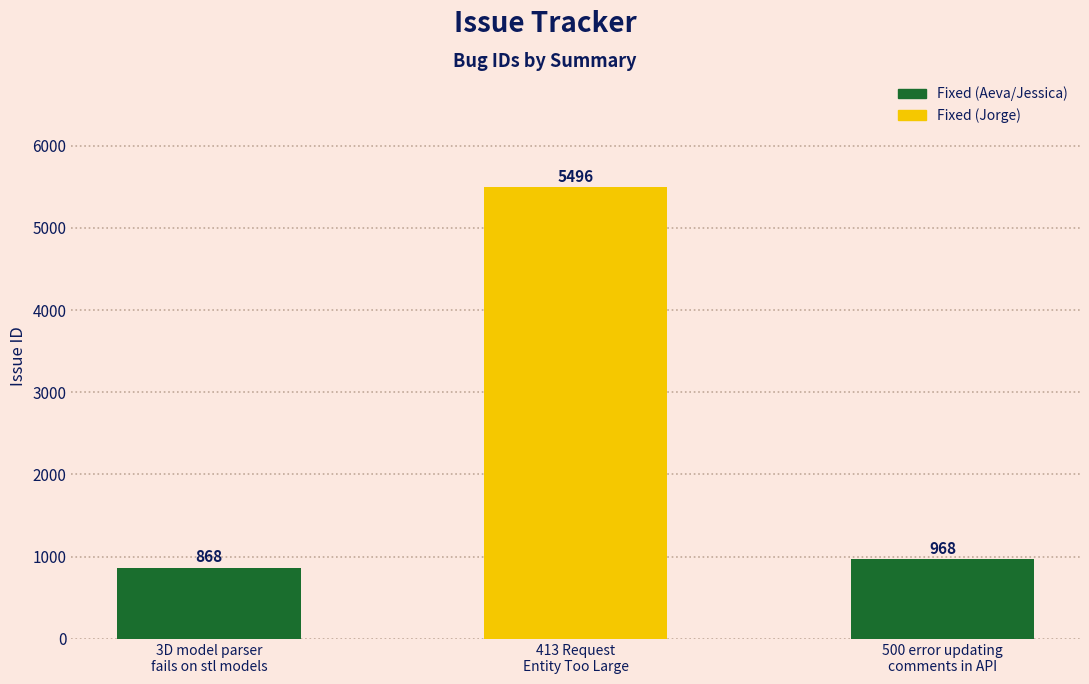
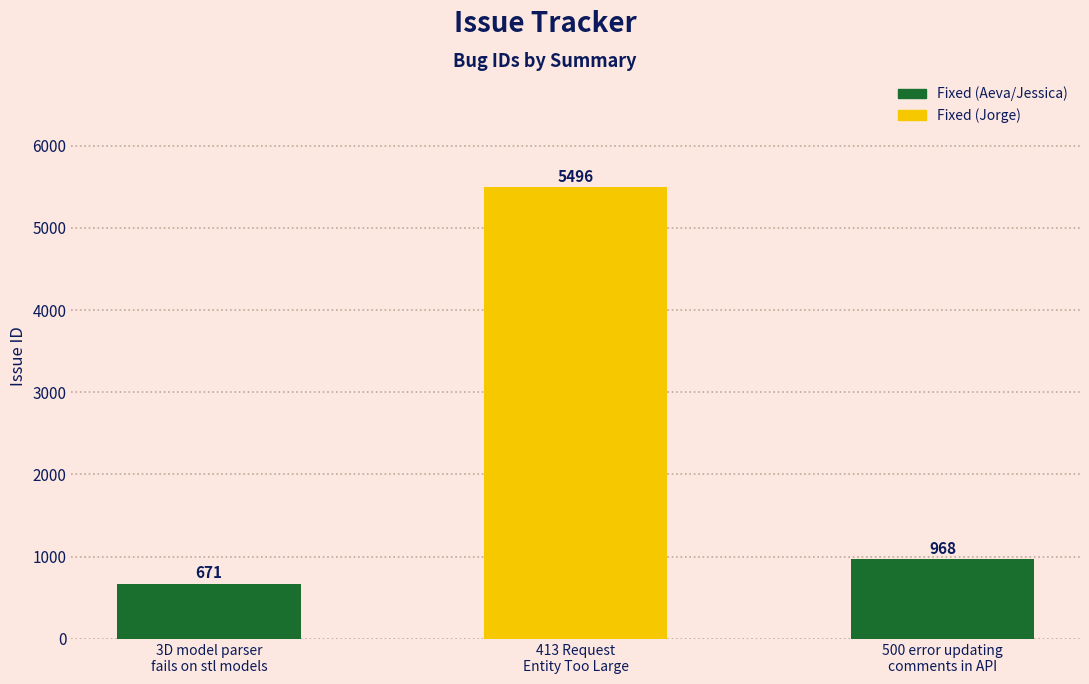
  {
-   "3D model parser fails on stl models": 868,
+   "3D model parser fails on stl models": 671,
    "413 Request Entity Too Large": 5496,
    "500 error updating comments in API": 968
  }
